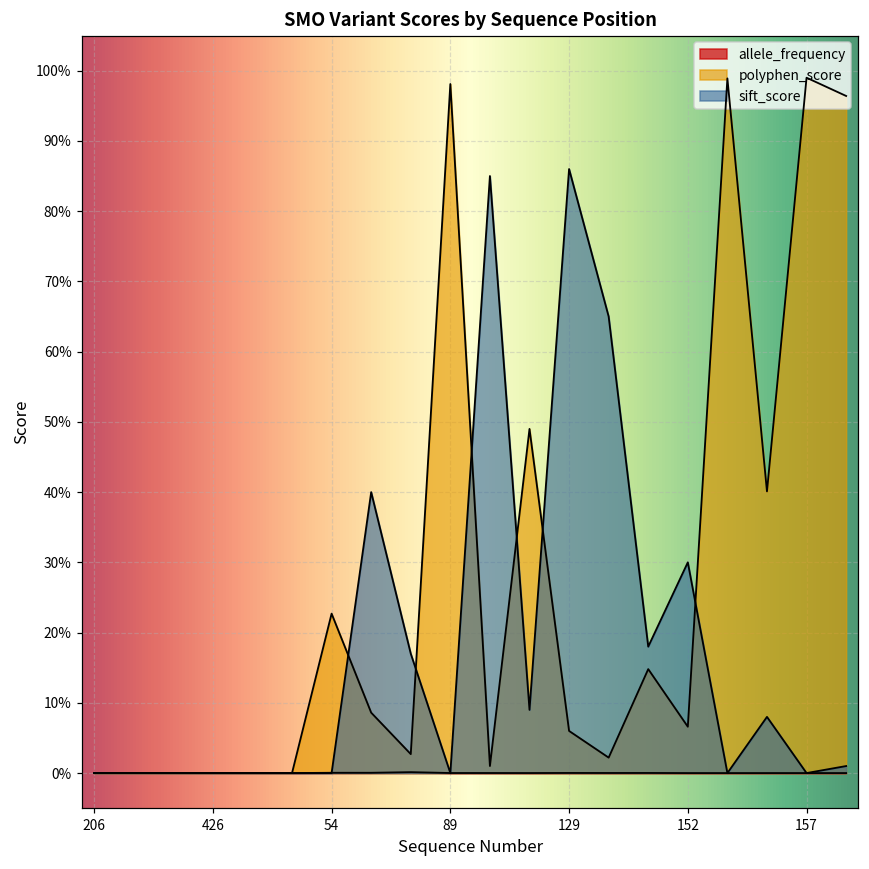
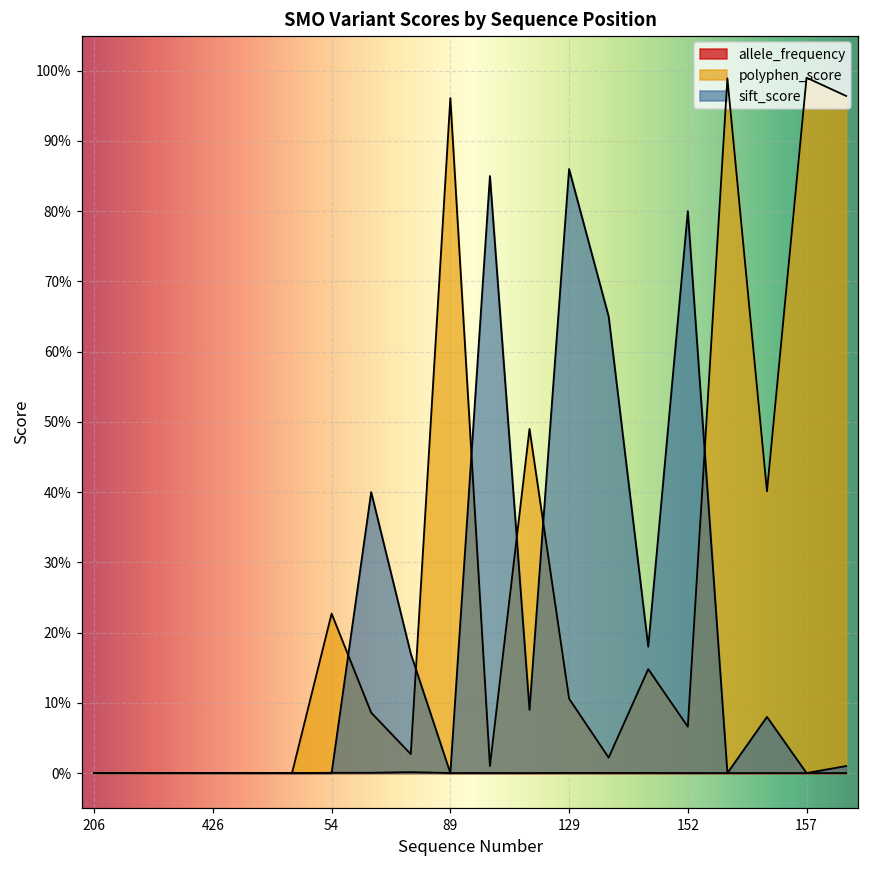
  {
    "allele_frequency": {
      "129": "0%",
      "152": "0%"
    },
    "polyphen_score": {
      "54": "23%",
-     "89": "98%",
-     "129": "6%",
+     "89": "96%",
+     "129": "11%",
      "152": "7%"
    },
    "sift_score": {
      "129": "86%",
-     "152": "30%"
+     "152": "80%"
    }
  }
